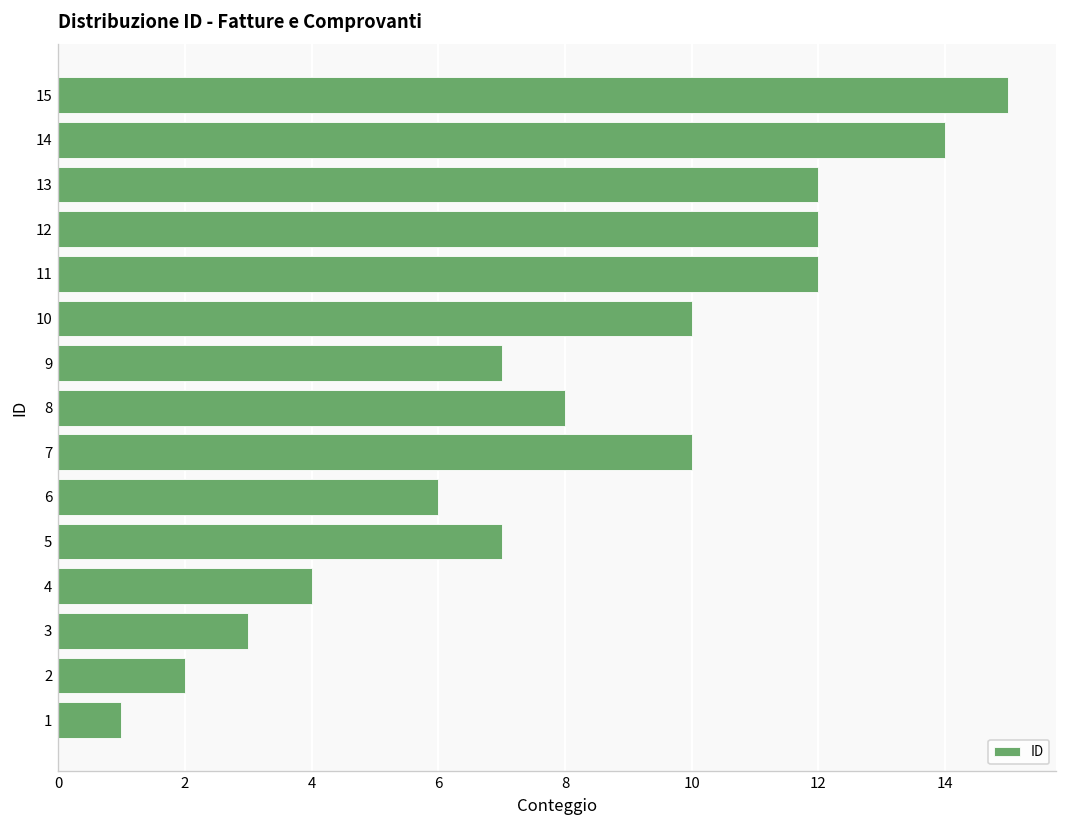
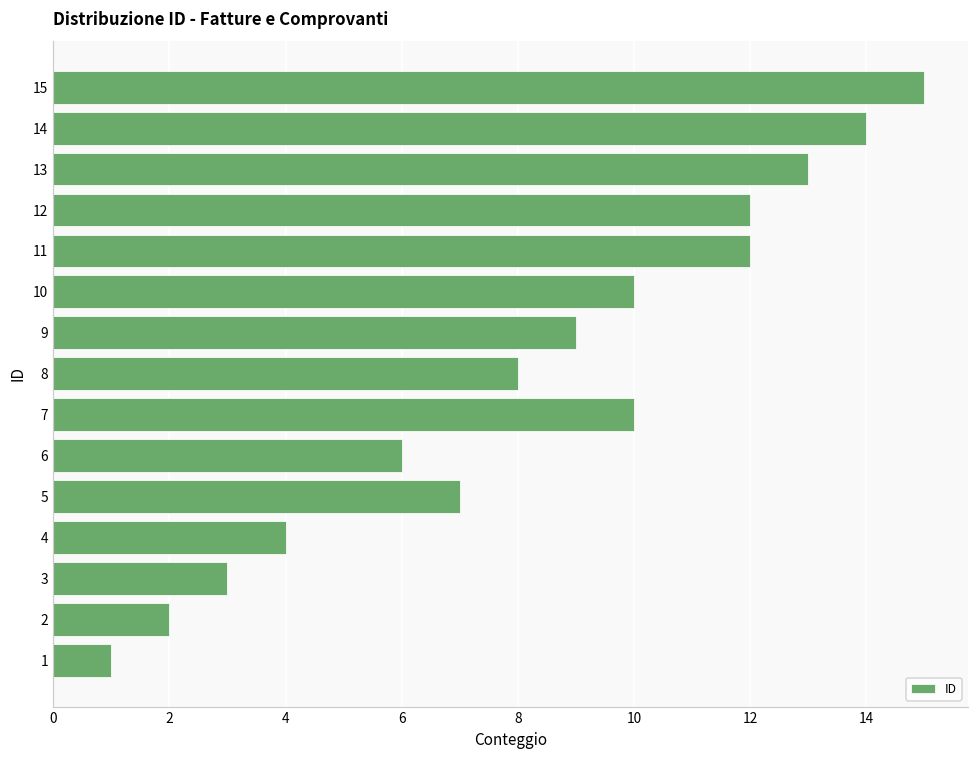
  {
    "15": 15,
    "14": 14,
-   "13": 12,
+   "13": 13,
    "12": 12,
    "11": 12,
    "10": 10,
-   "9": 7,
+   "9": 9,
    "8": 8,
    "7": 10,
    "6": 6,
    "5": 7,
    "4": 4,
    "3": 3,
    "2": 2,
    "1": 1
  }
